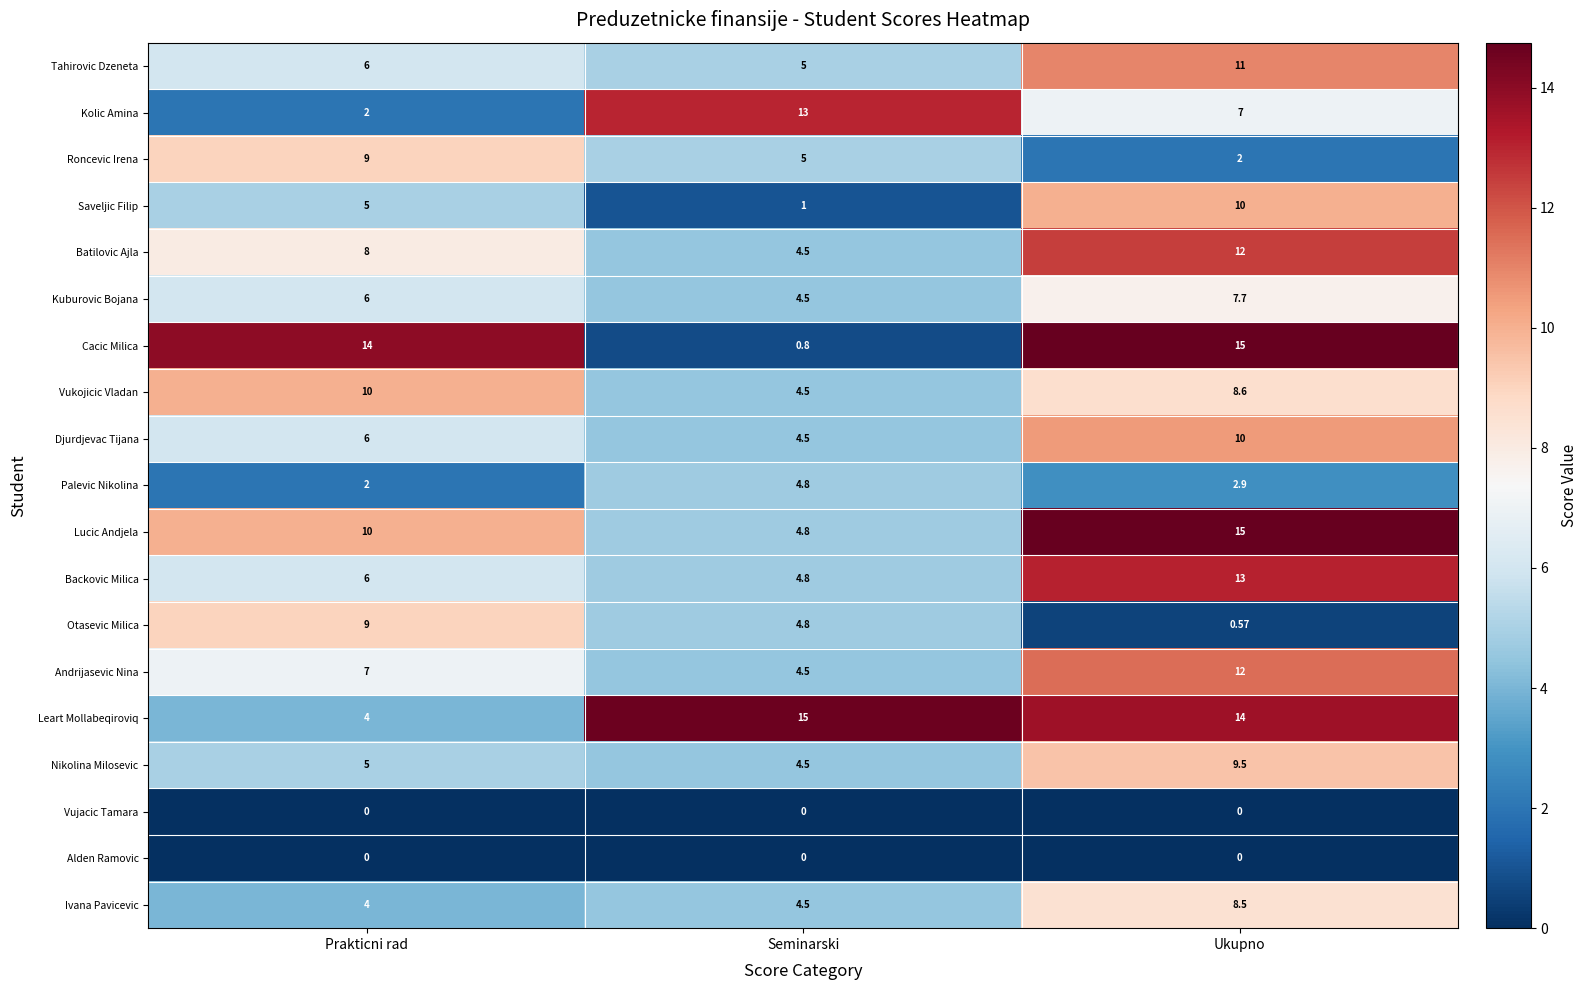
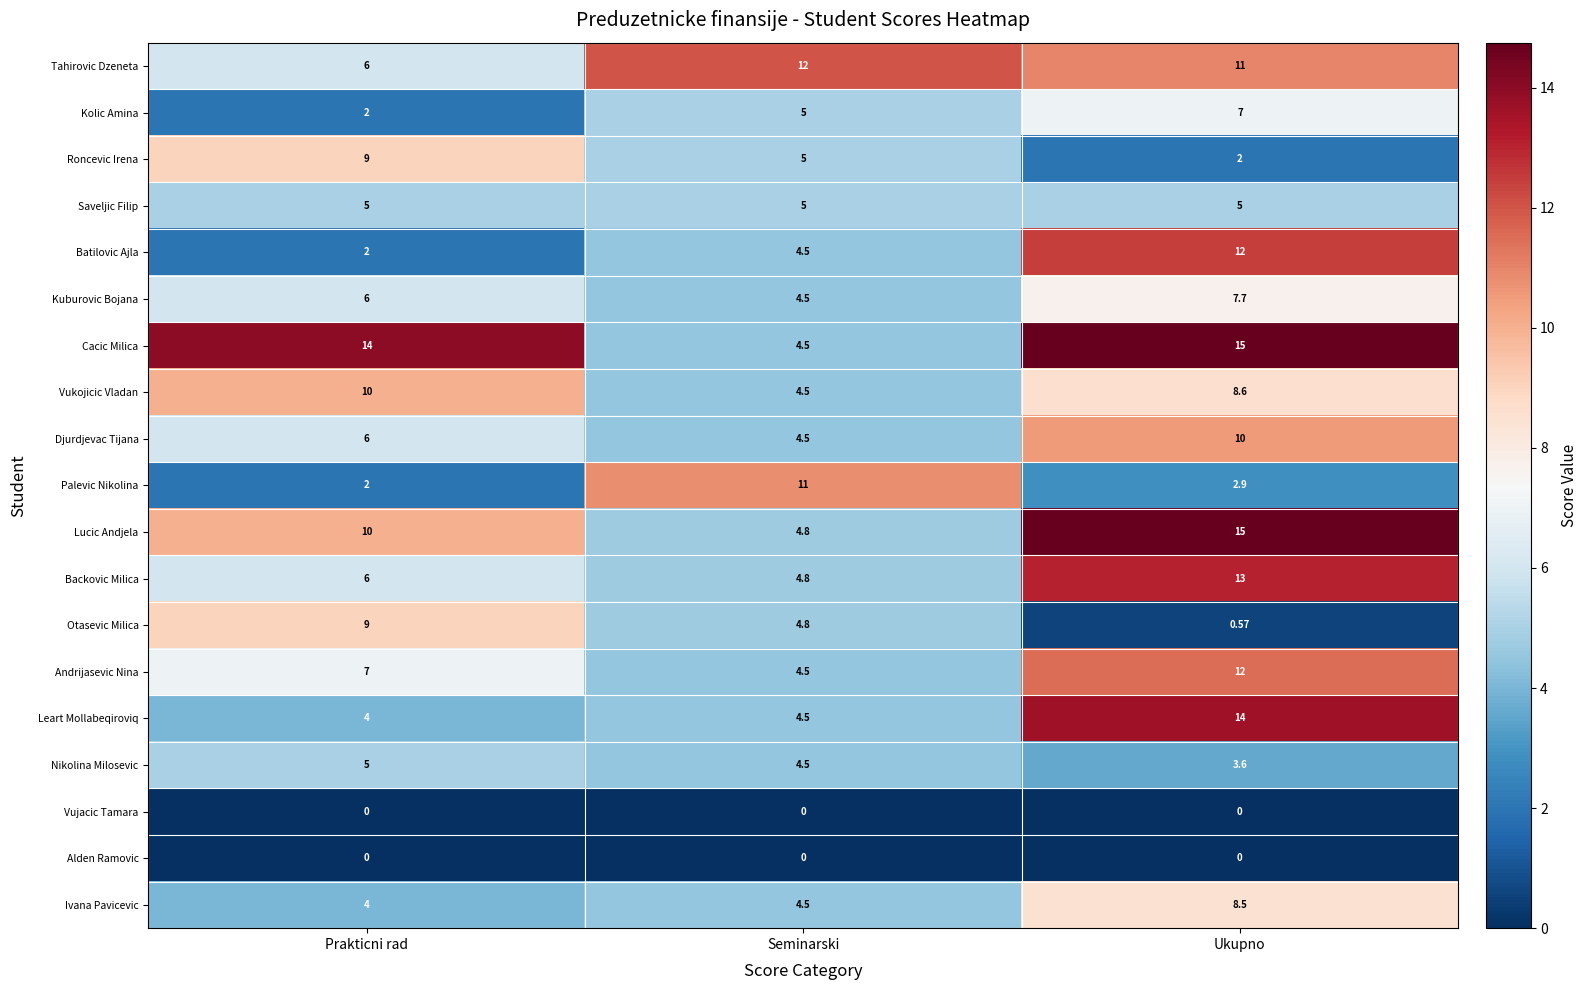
  {
    "Tahirovic Dzeneta": {
      "Prakticni rad": 6,
-     "Seminarski": 5,
+     "Seminarski": 12,
      "Ukupno": 11
    },
    "Kolic Amina": {
      "Prakticni rad": 2,
-     "Seminarski": 13,
+     "Seminarski": 5,
      "Ukupno": 7
    },
    "Roncevic Irena": {
      "Prakticni rad": 9,
      "Seminarski": 5,
      "Ukupno": 2
    },
    "Saveljic Filip": {
      "Prakticni rad": 5,
-     "Seminarski": 1,
-     "Ukupno": 10
+     "Seminarski": 5,
+     "Ukupno": 5
    },
    "Batilovic Ajla": {
-     "Prakticni rad": 8,
+     "Prakticni rad": 2,
      "Seminarski": 4.5,
      "Ukupno": 12
    },
    "Kuburovic Bojana": {
      "Prakticni rad": 6,
      "Seminarski": 4.5,
      "Ukupno": 7.7
    },
    "Cacic Milica": {
      "Prakticni rad": 14,
-     "Seminarski": 0.8,
+     "Seminarski": 4.5,
      "Ukupno": 15
    },
    "Vukojicic Vladan": {
      "Prakticni rad": 10,
      "Seminarski": 4.5,
      "Ukupno": 8.6
    },
    "Djurdjevac Tijana": {
      "Prakticni rad": 6,
      "Seminarski": 4.5,
      "Ukupno": 10
    },
    "Palevic Nikolina": {
      "Prakticni rad": 2,
-     "Seminarski": 4.8,
+     "Seminarski": 11,
      "Ukupno": 2.9
    },
    "Lucic Andjela": {
      "Prakticni rad": 10,
      "Seminarski": 4.8,
      "Ukupno": 15
    },
    "Backovic Milica": {
      "Prakticni rad": 6,
      "Seminarski": 4.8,
      "Ukupno": 13
    },
    "Otasevic Milica": {
      "Prakticni rad": 9,
      "Seminarski": 4.8,
      "Ukupno": 0.57
    },
    "Andrijasevic Nina": {
      "Prakticni rad": 7,
      "Seminarski": 4.5,
      "Ukupno": 12
    },
    "Leart Mollabeqiroviq": {
      "Prakticni rad": 4,
-     "Seminarski": 15,
+     "Seminarski": 4.5,
      "Ukupno": 14
    },
    "Nikolina Milosevic": {
      "Prakticni rad": 5,
      "Seminarski": 4.5,
-     "Ukupno": 9.5
+     "Ukupno": 3.6
    },
    "Vujacic Tamara": {
      "Prakticni rad": 0,
      "Seminarski": 0,
      "Ukupno": 0
    },
    "Alden Ramovic": {
      "Prakticni rad": 0,
      "Seminarski": 0,
      "Ukupno": 0
    },
    "Ivana Pavicevic": {
      "Prakticni rad": 4,
      "Seminarski": 4.5,
      "Ukupno": 8.5
    }
  }
